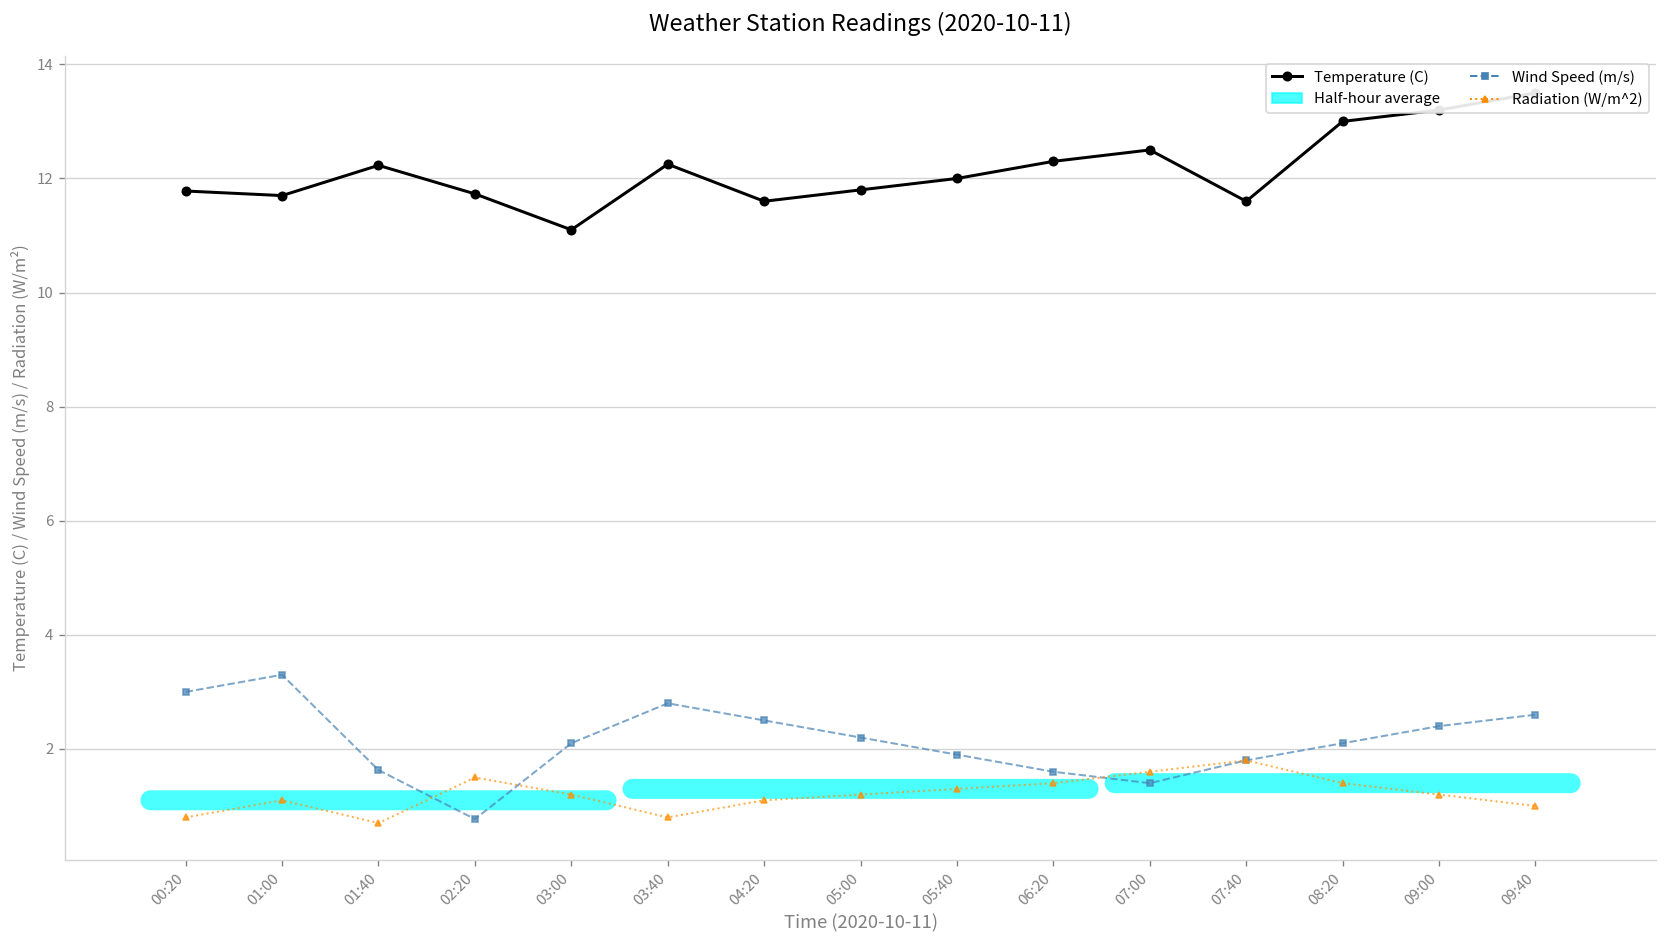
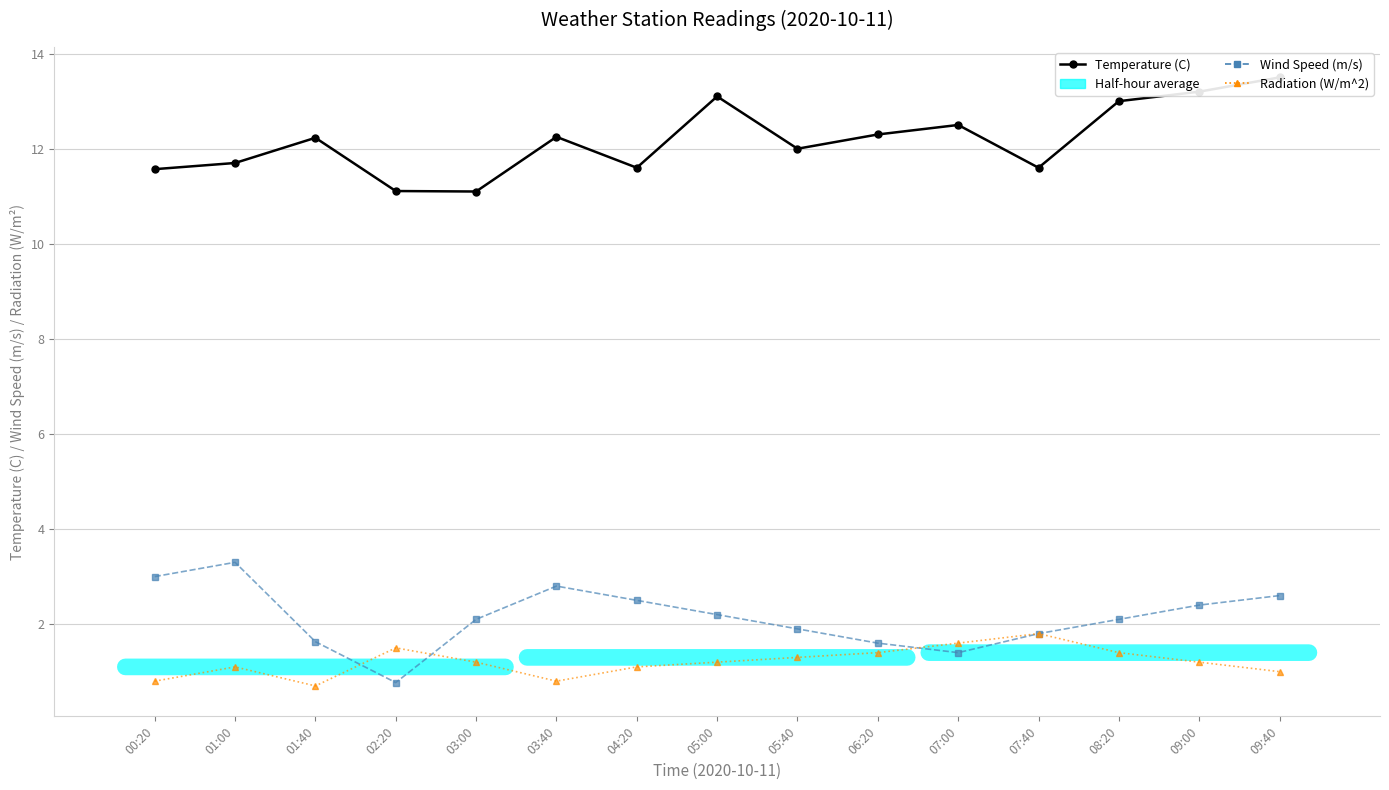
  {
    "Temperature (C)": {
-     "00:20": 11.8,
+     "00:20": 11.6,
      "01:00": 11.7,
      "01:40": 12.2,
-     "02:20": 11.7,
+     "02:20": 11.1,
      "03:00": 11.1,
      "03:40": 12.3,
      "04:20": 11.6,
-     "05:00": 11.8,
+     "05:00": 13.1,
      "05:40": 12.0,
      "06:20": 12.3,
      "07:00": 12.5,
      "07:40": 11.6,
      "08:20": 13.0
    }
  }
